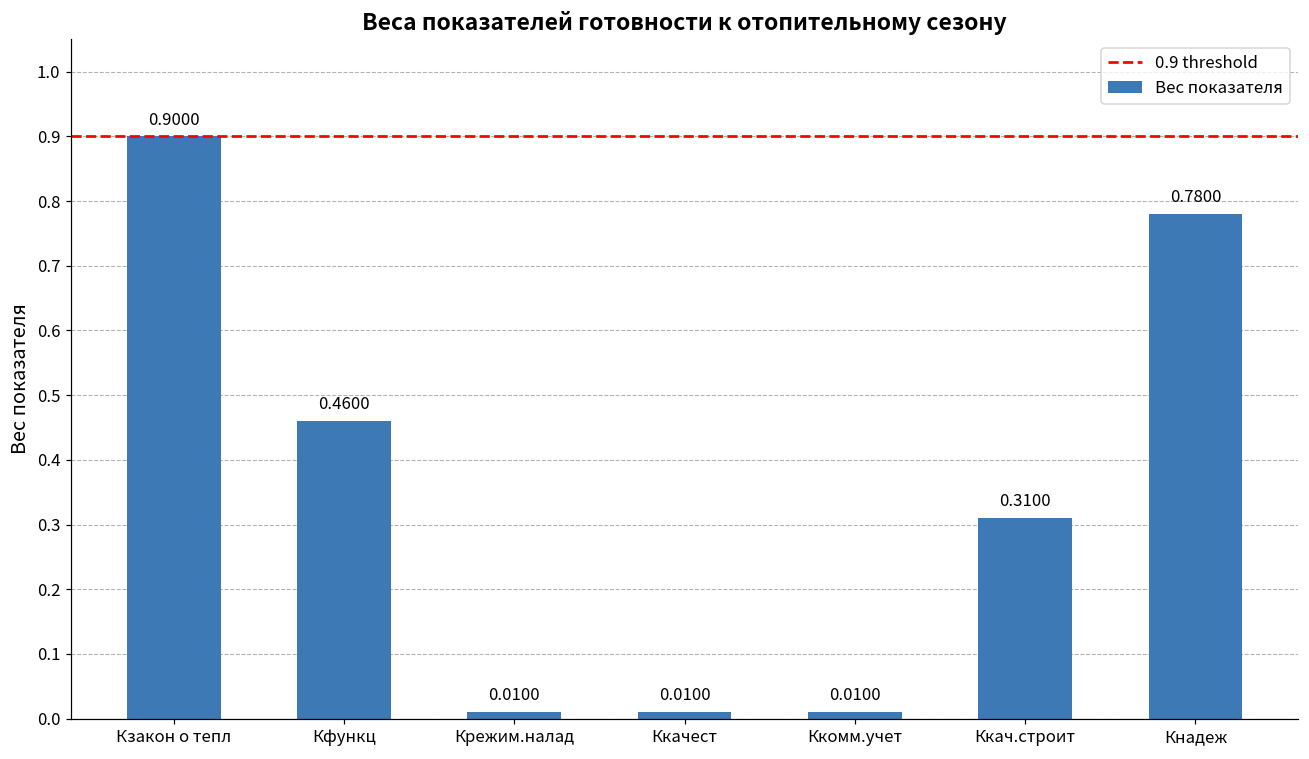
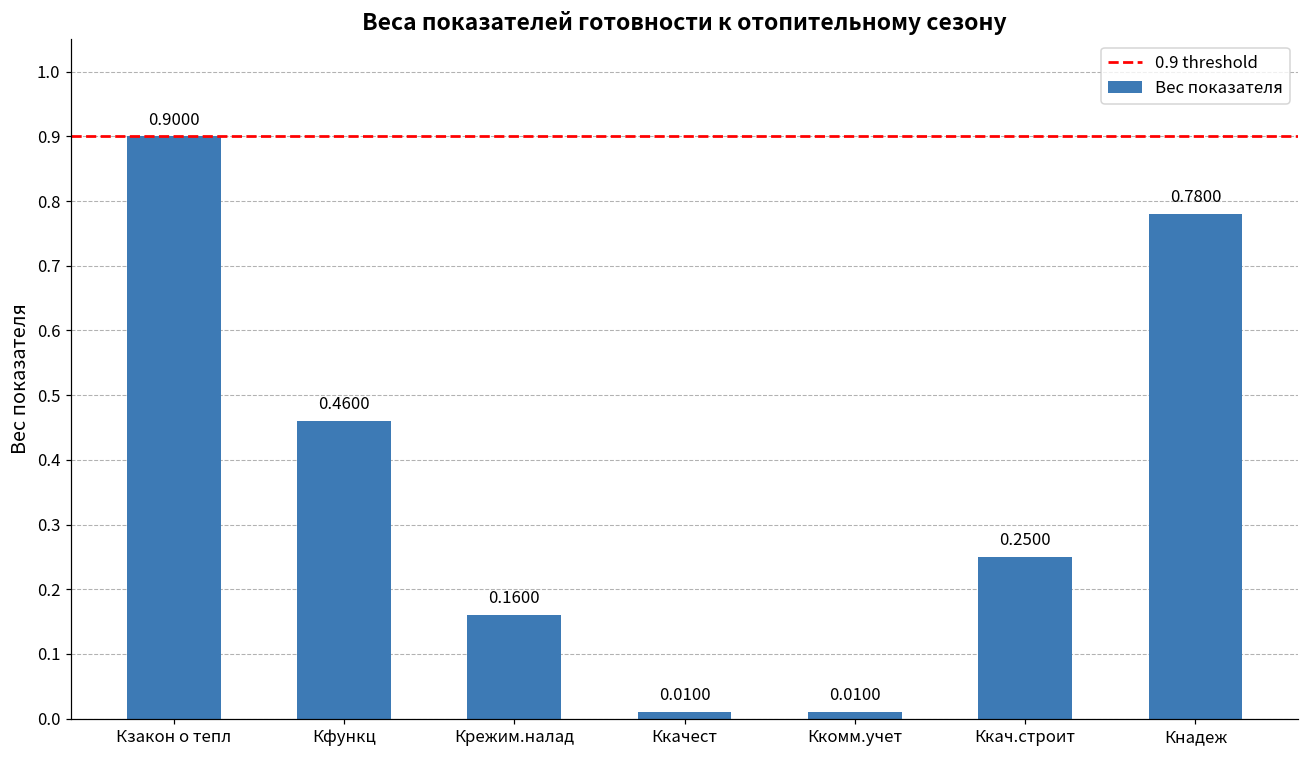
  {
    "Кзакон о тепл": 0.9000,
    "Кфункц": 0.4600,
-   "Крежим.налад": 0.0100,
+   "Крежим.налад": 0.1600,
    "Ккачест": 0.0100,
    "Ккомм.учет": 0.0100,
-   "Ккач.строит": 0.3100,
+   "Ккач.строит": 0.2500,
    "Кнадеж": 0.7800
  }
